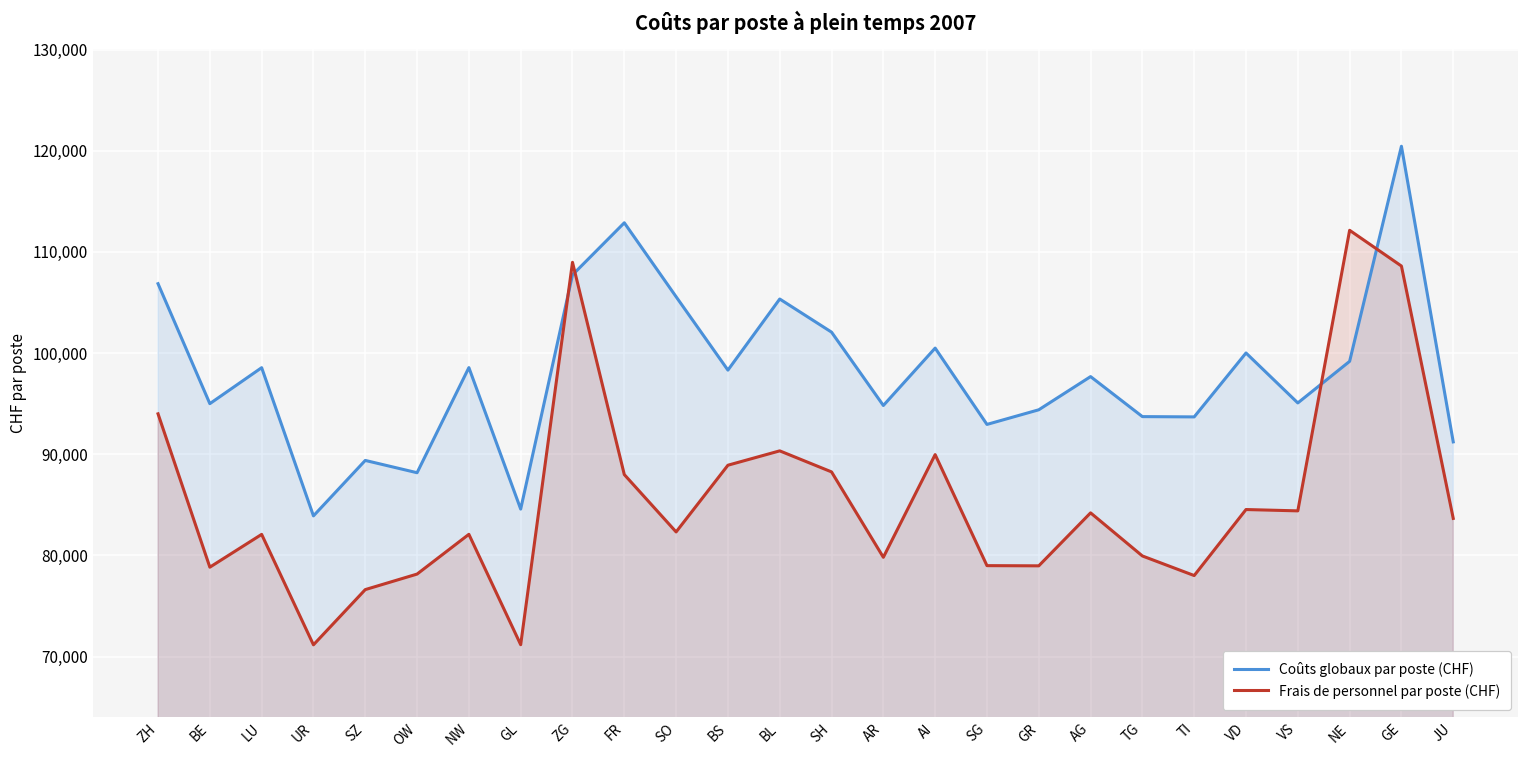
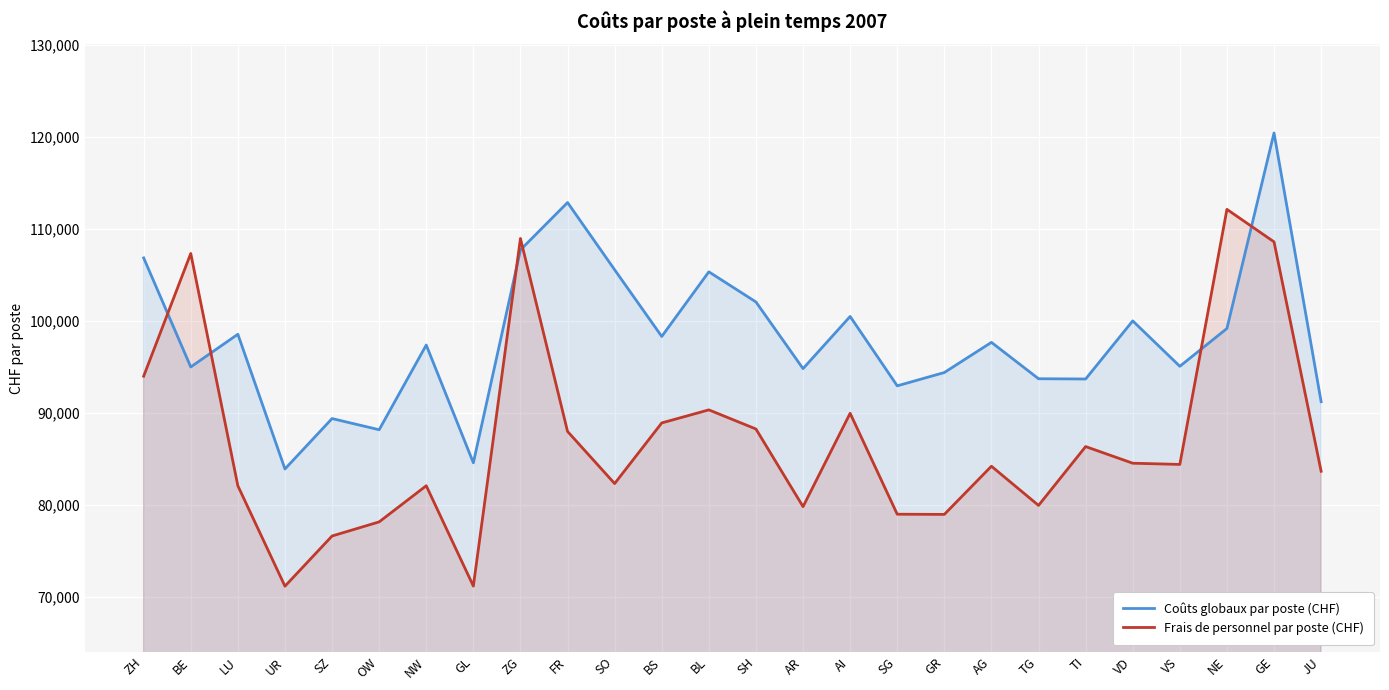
  {
    "Coûts globaux par poste (CHF)": {
      "ZH": "107,000",
      "BE": "95,000",
      "LU": "99,000",
      "UR": "84,000",
      "SZ": "89,000",
      "OW": "88,000",
-     "NW": "99,000",
+     "NW": "97,000",
      "GL": "85,000",
      "ZG": "108,000",
      "FR": "113,000",
      "SO": "106,000",
      "BS": "98,000",
      "BL": "105,000",
      "SH": "102,000",
      "AR": "95,000",
      "AI": "100,000",
      "SG": "93,000",
      "GR": "94,000",
      "AG": "98,000",
      "TG": "94,000",
      "TI": "94,000",
      "VD": "100,000",
      "VS": "95,000",
      "NE": "99,000",
      "GE": "120,000",
      "JU": "91,000"
    },
    "Frais de personnel par poste (CHF)": {
      "ZH": "94,000",
-     "BE": "79,000",
+     "BE": "107,000",
      "LU": "82,000",
      "UR": "71,000",
      "SZ": "77,000",
      "OW": "78,000",
      "NW": "82,000",
      "GL": "71,000",
      "ZG": "109,000",
      "FR": "88,000",
      "SO": "82,000",
      "BS": "89,000",
      "BL": "90,000",
      "SH": "88,000",
      "AR": "80,000",
      "AI": "90,000",
      "SG": "79,000",
      "GR": "79,000",
      "AG": "84,000",
      "TG": "80,000",
-     "TI": "78,000",
+     "TI": "86,000",
      "VD": "85,000",
      "VS": "84,000",
      "NE": "112,000",
      "GE": "109,000",
      "JU": "84,000"
    }
  }
